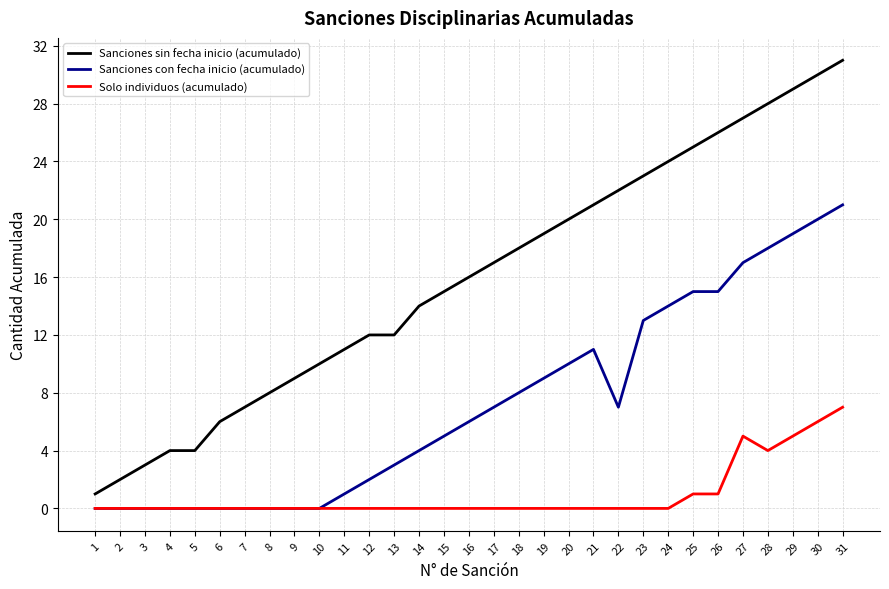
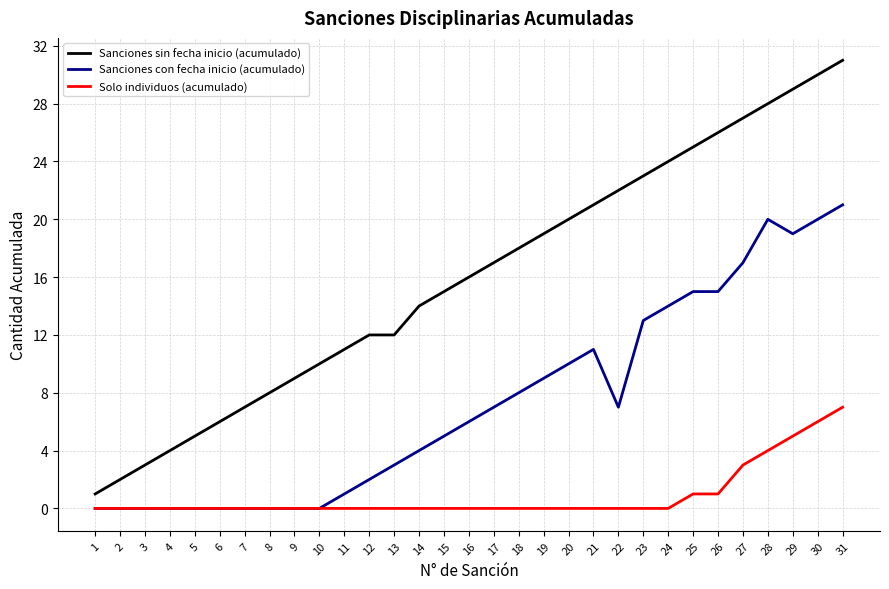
  {
    "Sanciones sin fecha inicio (acumulado)": {
      "1": 1,
      "2": 2,
      "3": 3,
      "4": 4,
-     "5": 4,
+     "5": 5,
      "6": 6,
      "7": 7,
      "8": 8,
      "9": 9,
      "10": 10,
      "11": 11,
      "12": 12,
      "13": 12,
      "14": 14,
      "15": 15,
      "16": 16,
      "17": 17,
      "18": 18,
      "19": 19,
      "20": 20,
      "21": 21,
      "22": 22,
      "23": 23,
      "24": 24,
      "25": 25,
      "26": 26,
      "27": 27,
      "28": 28,
      "29": 29,
      "30": 30,
      "31": 31
    },
    "Sanciones con fecha inicio (acumulado)": {
      "11": 1,
      "12": 2,
      "13": 3,
      "14": 4,
      "15": 5,
      "16": 6,
      "17": 7,
      "18": 8,
      "19": 9,
      "20": 10,
      "21": 11,
      "22": 7,
      "23": 13,
      "24": 14,
      "25": 15,
      "26": 15,
      "27": 17,
-     "28": 18,
+     "28": 20,
      "29": 19,
      "30": 20,
      "31": 21
    },
    "Solo individuos (acumulado)": {
      "11": 0,
      "12": 0,
      "13": 0,
      "14": 0,
      "15": 0,
      "16": 0,
      "17": 0,
      "18": 0,
      "19": 0,
      "20": 0,
      "21": 0,
      "22": 0,
      "23": 0,
      "24": 0,
      "25": 1,
      "26": 1,
-     "27": 5,
+     "27": 3,
      "28": 4,
      "29": 5,
      "30": 6,
      "31": 7
    }
  }
